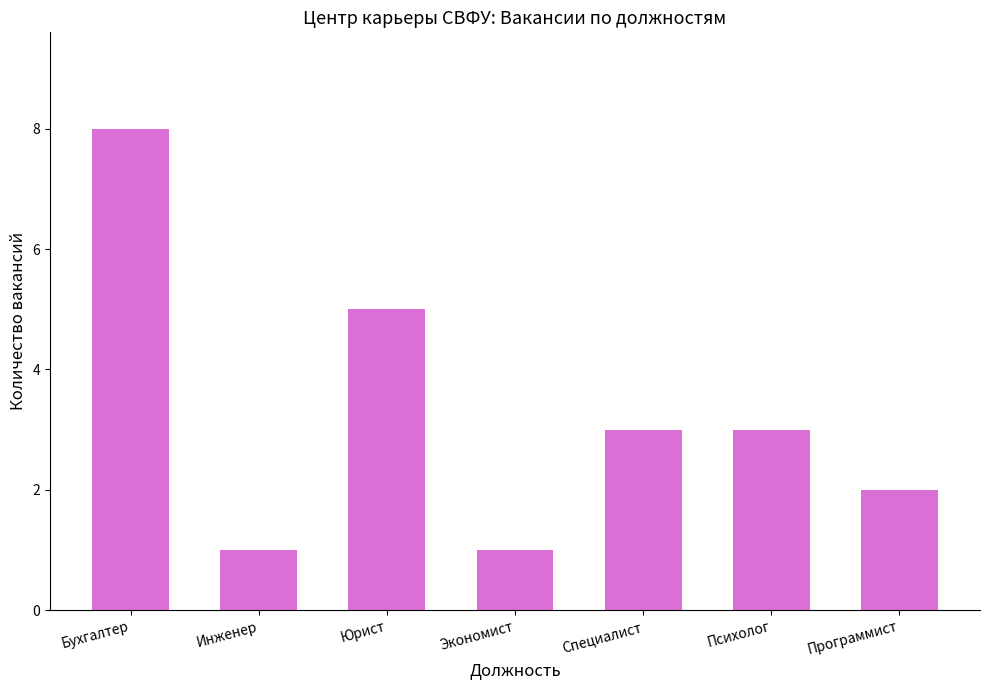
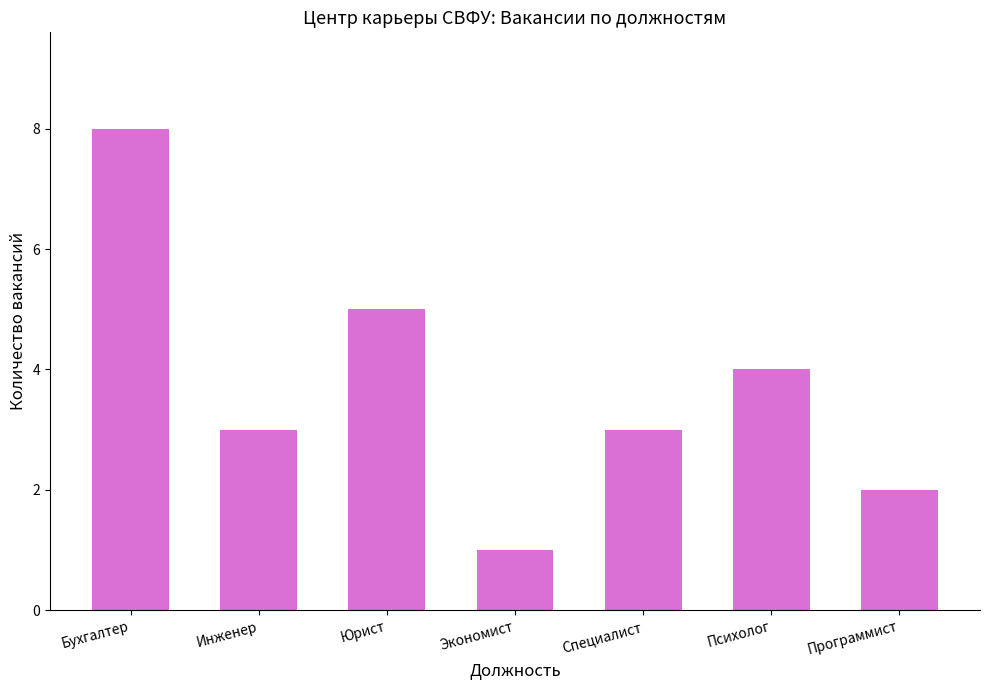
  {
    "Бухгалтер": 8,
-   "Инженер": 1,
+   "Инженер": 3,
    "Юрист": 5,
    "Экономист": 1,
    "Специалист": 3,
-   "Психолог": 3,
+   "Психолог": 4,
    "Программист": 2
  }
